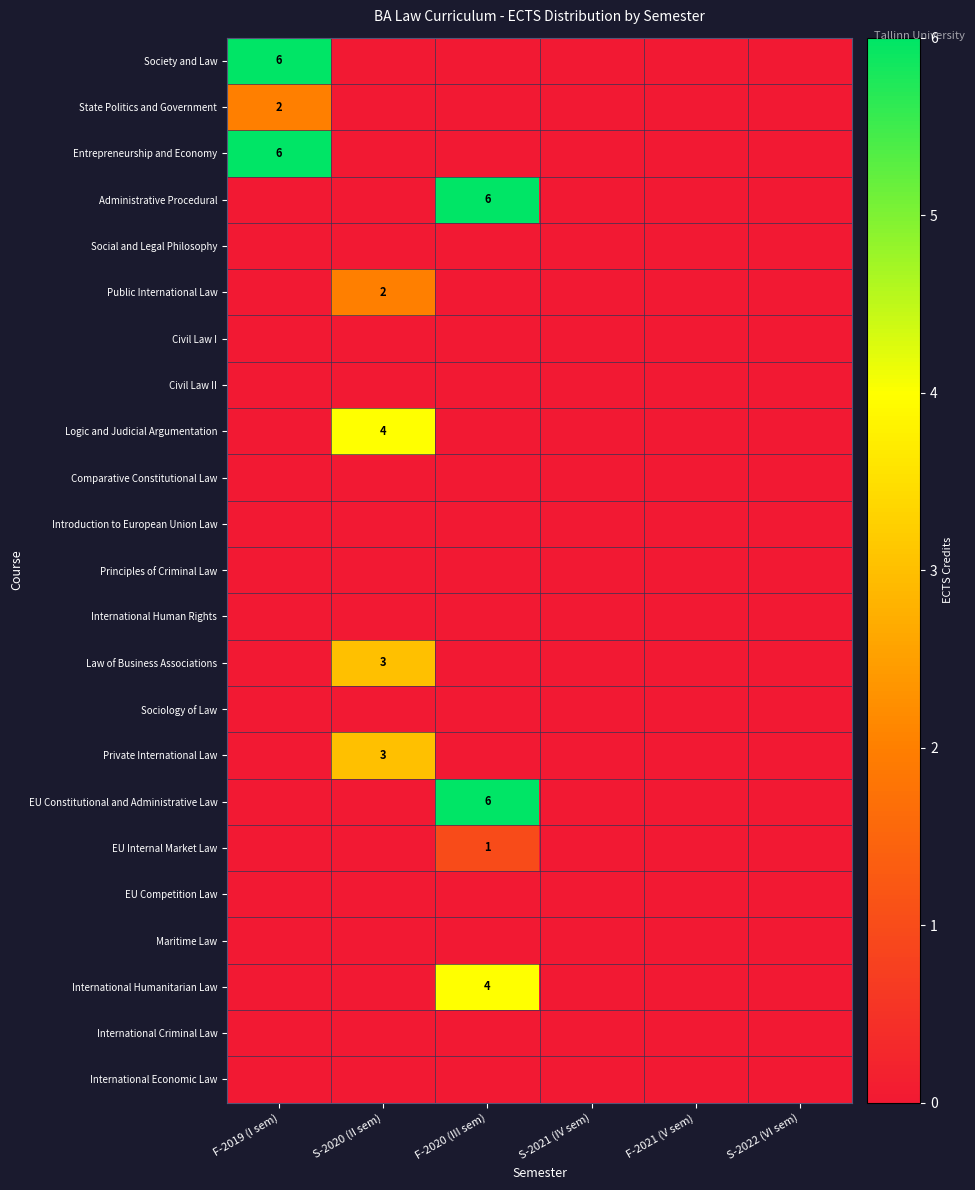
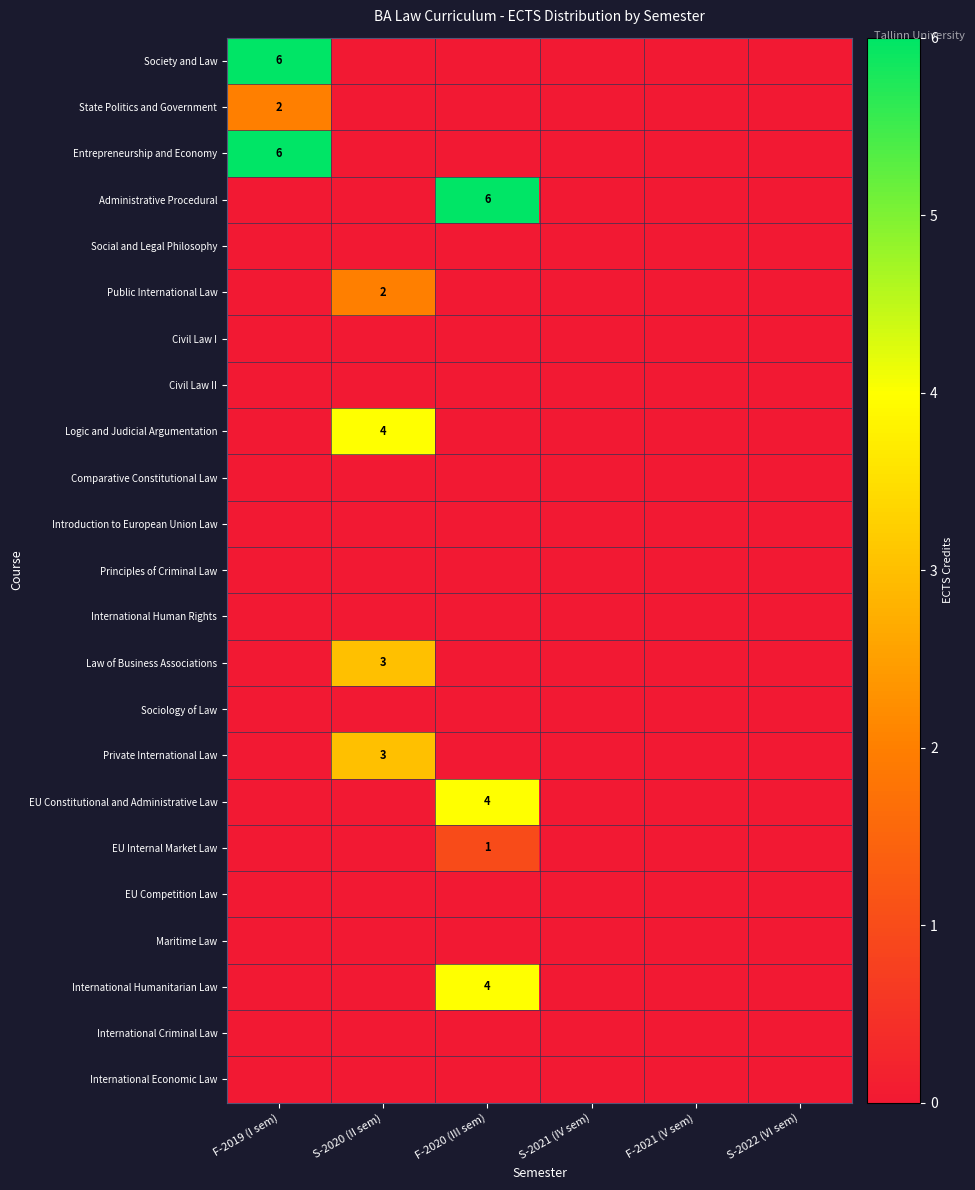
  {
    "Society and Law": {
      "F-2019 (I sem)": 6
    },
    "State Politics and Government": {
      "F-2019 (I sem)": 2
    },
    "Entrepreneurship and Economy": {
      "F-2019 (I sem)": 6
    },
    "Administrative Procedural": {
      "F-2020 (III sem)": 6
    },
    "Public International Law": {
      "S-2020 (II sem)": 2
    },
    "Logic and Judicial Argumentation": {
      "S-2020 (II sem)": 4
    },
    "Law of Business Associations": {
      "S-2020 (II sem)": 3
    },
    "Private International Law": {
      "S-2020 (II sem)": 3
    },
    "EU Constitutional and Administrative Law": {
-     "F-2020 (III sem)": 6
+     "F-2020 (III sem)": 4
    },
    "EU Internal Market Law": {
      "F-2020 (III sem)": 1
    },
    "International Humanitarian Law": {
      "F-2020 (III sem)": 4
    }
  }
